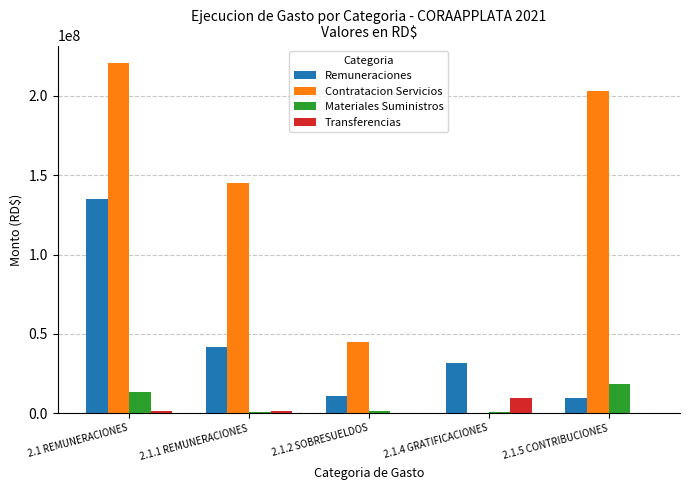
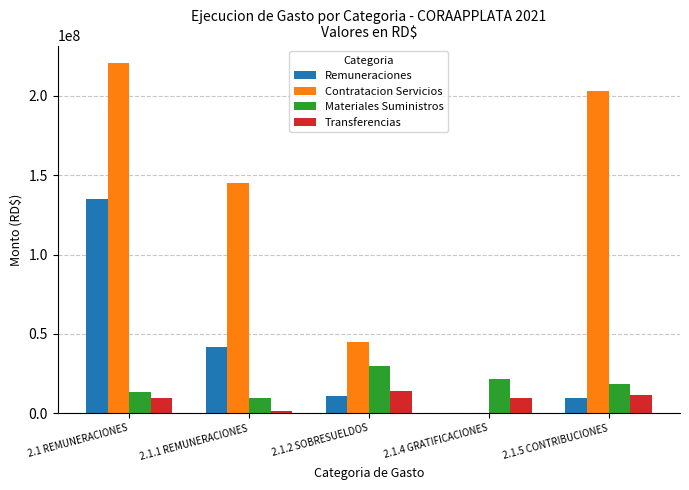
  {
    "Remuneraciones": {
      "2.1 REMUNERACIONES": 135000000,
      "2.1.1 REMUNERACIONES": 42000000,
      "2.1.2 SOBRESUELDOS": 11000000,
-     "2.1.4 GRATIFICACIONES": 32000000,
+     "2.1.4 GRATIFICACIONES": 0,
      "2.1.5 CONTRIBUCIONES": 10000000
    },
    "Contratacion Servicios": {
      "2.1 REMUNERACIONES": 221000000,
      "2.1.1 REMUNERACIONES": 145000000,
      "2.1.2 SOBRESUELDOS": 45000000,
      "2.1.5 CONTRIBUCIONES": 203000000
    },
    "Materiales Suministros": {
      "2.1 REMUNERACIONES": 13000000,
-     "2.1.1 REMUNERACIONES": 1000000,
-     "2.1.2 SOBRESUELDOS": 1000000,
-     "2.1.4 GRATIFICACIONES": 1000000,
+     "2.1.1 REMUNERACIONES": 10000000,
+     "2.1.2 SOBRESUELDOS": 30000000,
+     "2.1.4 GRATIFICACIONES": 21000000,
      "2.1.5 CONTRIBUCIONES": 19000000
    },
    "Transferencias": {
-     "2.1 REMUNERACIONES": 2000000,
+     "2.1 REMUNERACIONES": 10000000,
      "2.1.1 REMUNERACIONES": 2000000,
-     "2.1.2 SOBRESUELDOS": 0,
+     "2.1.2 SOBRESUELDOS": 14000000,
      "2.1.4 GRATIFICACIONES": 10000000,
-     "2.1.5 CONTRIBUCIONES": 0
+     "2.1.5 CONTRIBUCIONES": 11000000
    }
  }
